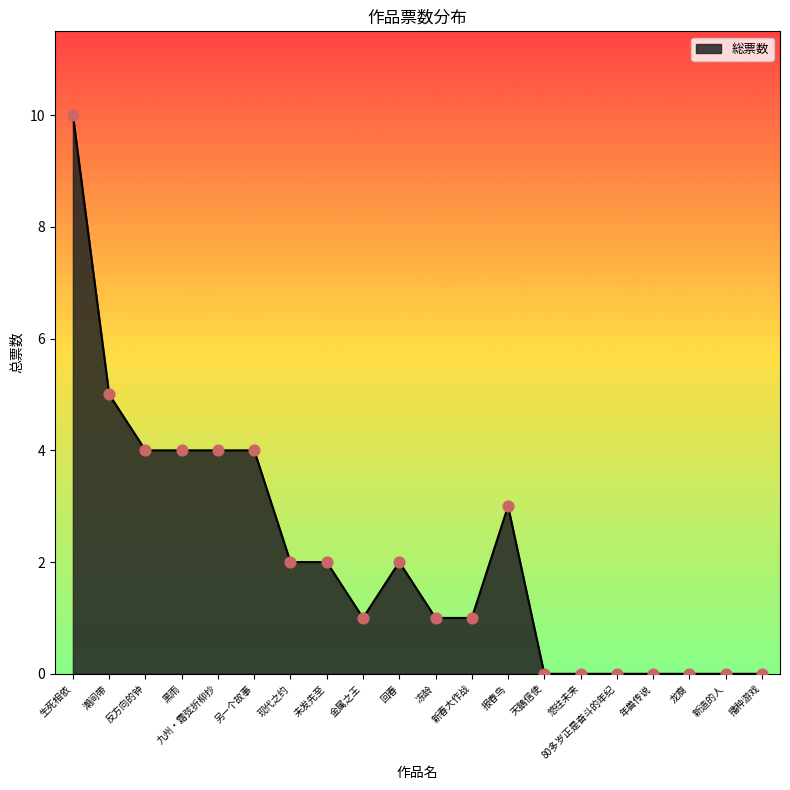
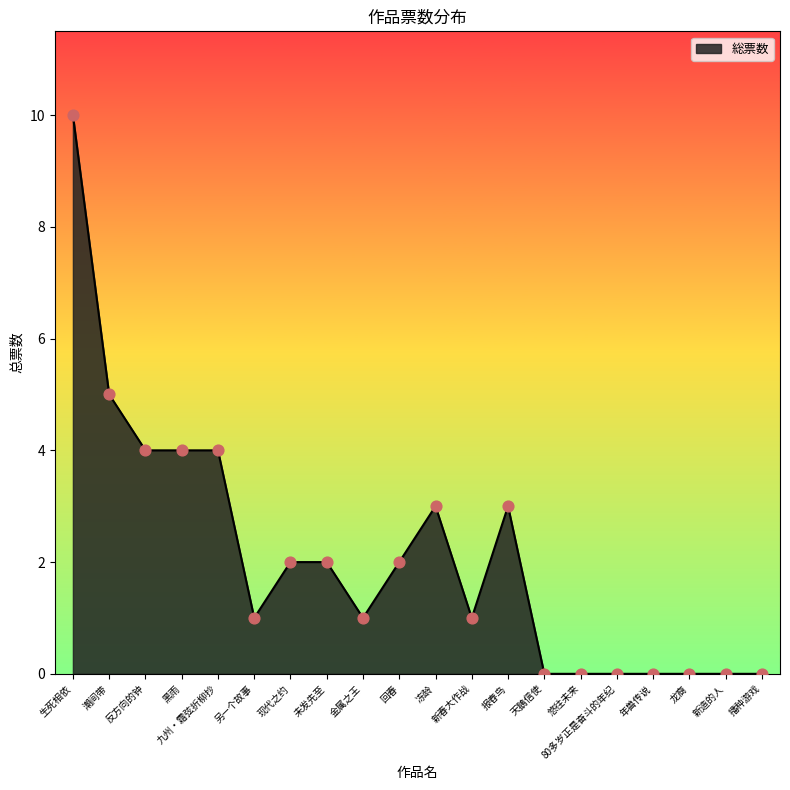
  {
    "生死相依": 10,
    "潮间带": 5,
    "反方向的钟": 4,
    "黑雨": 4,
    "九州・霜弦折柳抄": 4,
-   "另—个故事": 4,
+   "另—个故事": 1,
    "现代之约": 2,
    "未发先至": 2,
    "金属之王": 1,
    "回春": 2,
-   "冻龄": 1,
+   "冻龄": 3,
    "新春大作战": 1,
    "报舂鸟": 3,
    "天鵝信使": 0,
    "悠往未来": 0,
    "80多岁正是奋斗的年纪": 0,
    "年兽传说": 0,
    "龙裔": 0,
    "新造的人": 0,
    "播种游戏": 0
  }
